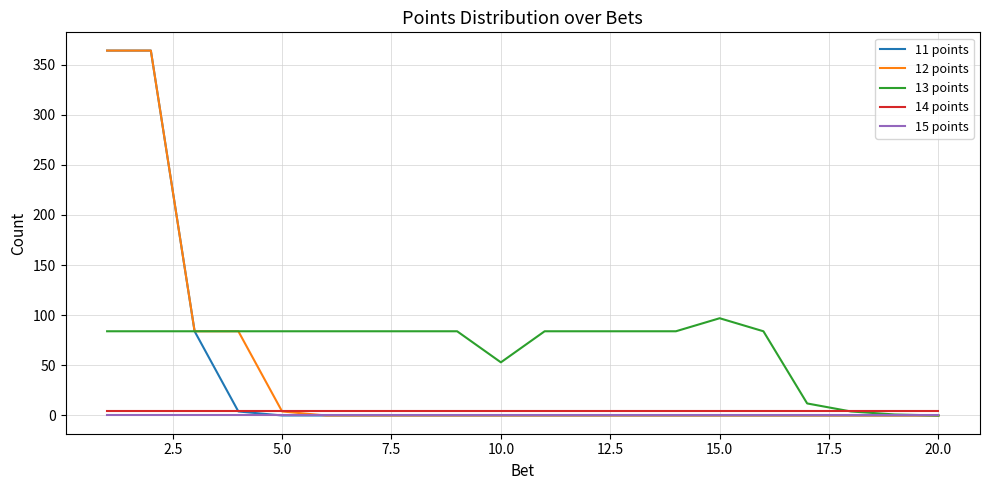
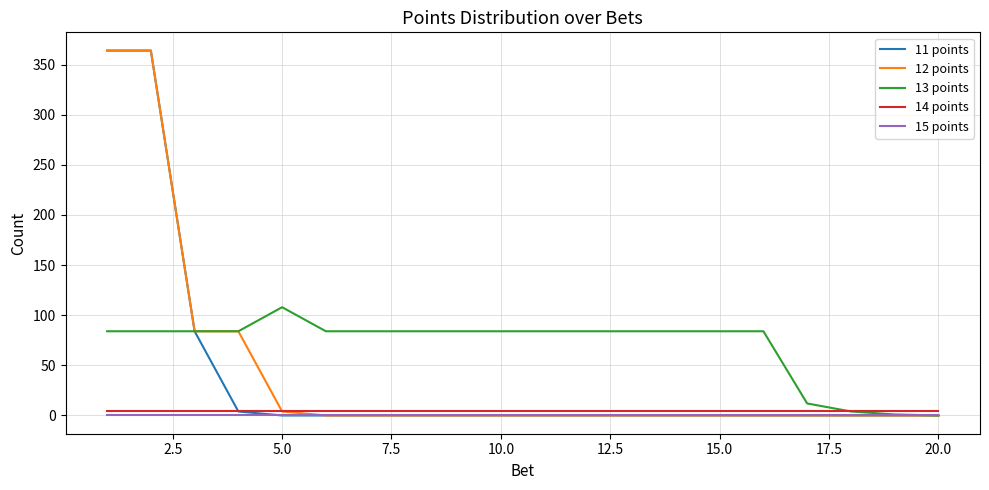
  {
    "13 points": {
-     "5.0": 84,
-     "10.0": 53,
-     "15.0": 97
+     "5.0": 108,
+     "10.0": 84,
+     "15.0": 84
    },
    "14 points": {
      "10.0": 4,
      "15.0": 4,
      "20.0": 4
    }
  }
